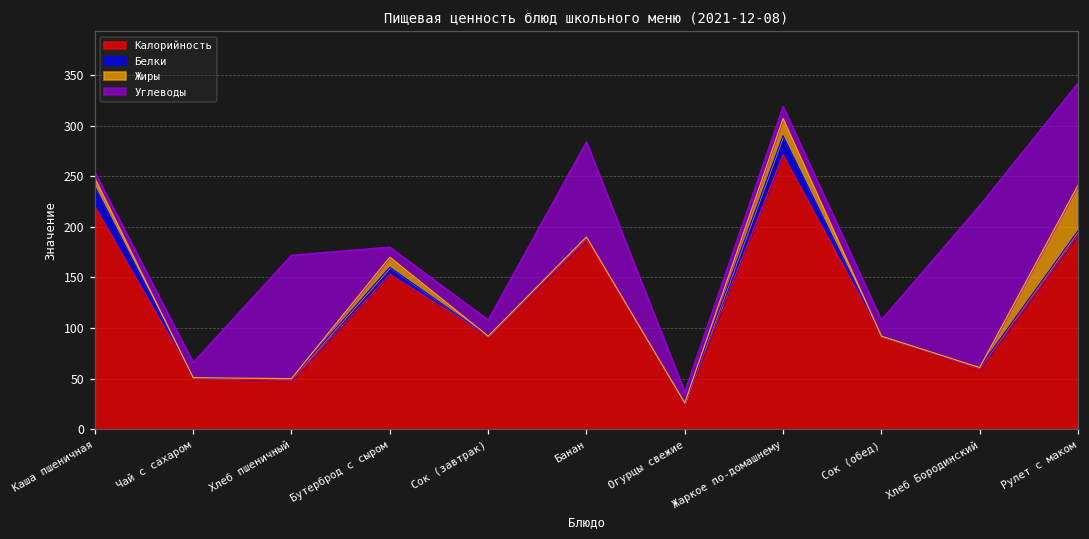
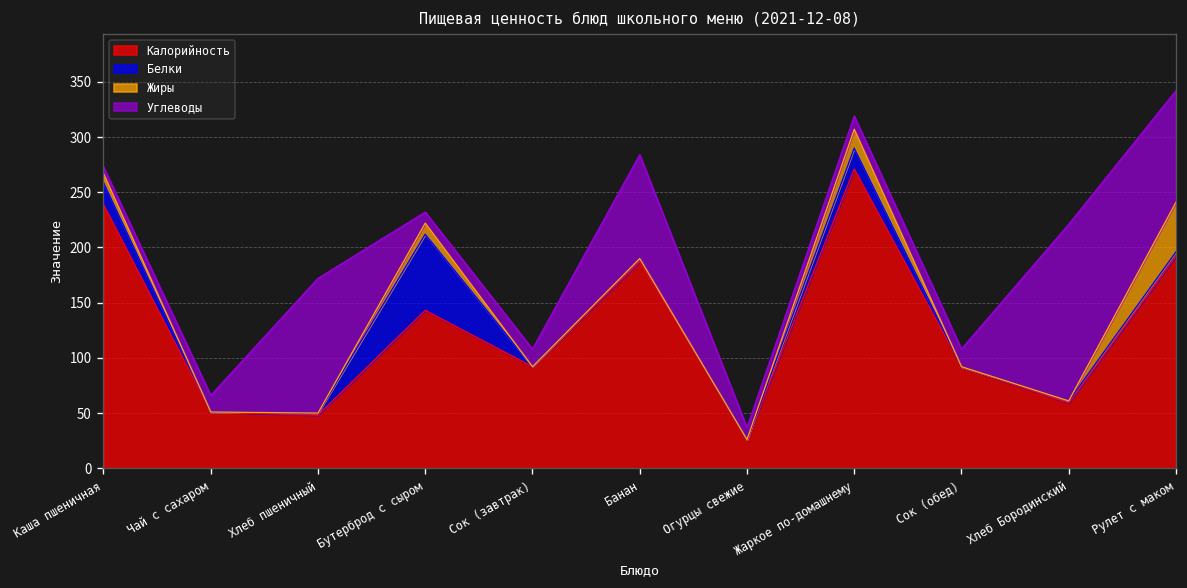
  {
    "Калорийность": {
-     "Каша пшеничная": 220,
-     "Бутерброд с сыром": 150,
+     "Каша пшеничная": 240,
+     "Бутерброд с сыром": 140,
      "Банан": 190,
      "Жаркое по-домашнему": 270,
      "Рулет с маком": 190
    },
    "Белки": {
      "Каша пшеничная": 20,
-     "Бутерброд с сыром": 10,
+     "Бутерброд с сыром": 70,
      "Жаркое по-домашнему": 20,
      "Рулет с маком": 0
    },
    "Жиры": {
      "Каша пшеничная": 10,
      "Бутерброд с сыром": 10,
      "Жаркое по-домашнему": 20,
      "Рулет с маком": 50
    },
    "Углеводы": {
      "Каша пшеничная": 10,
      "Чай с сахаром": 20,
      "Хлеб пшеничный": 120,
      "Бутерброд с сыром": 10,
      "Сок (завтрак)": 20,
      "Банан": 90,
      "Огурцы свежие": 10,
      "Жаркое по-домашнему": 10,
      "Сок (обед)": 20,
      "Хлеб Бородинский": 160,
      "Рулет с маком": 100
    }
  }
